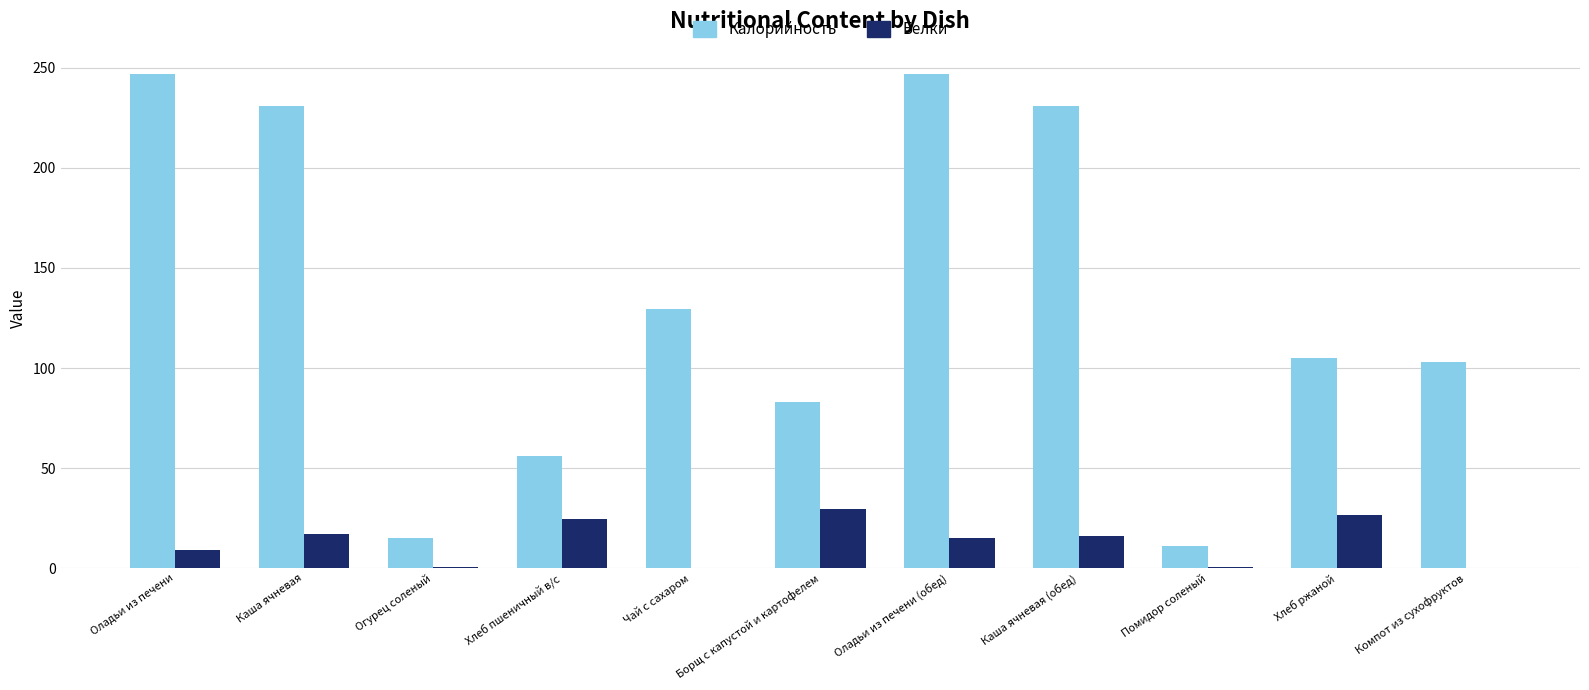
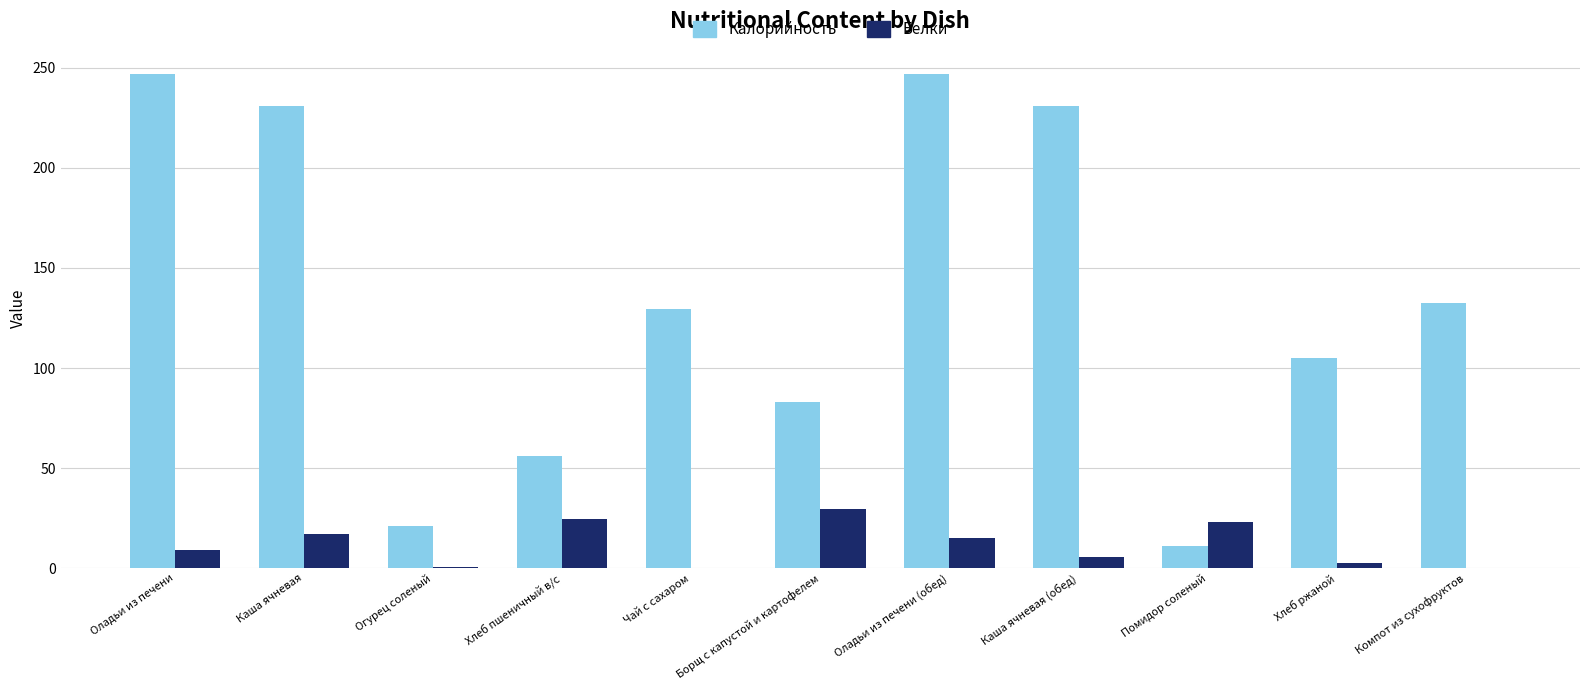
  {
    "Калорийность": {
      "Оладьи из печени": 247,
      "Каша ячневая": 231,
-     "Огурец соленый": 15,
+     "Огурец соленый": 21,
      "Хлеб пшеничный в/с": 56,
      "Чай с сахаром": 130,
      "Борщ с капустой и картофелем": 83,
      "Оладьи из печени (обед)": 247,
      "Каша ячневая (обед)": 231,
      "Помидор соленый": 11,
      "Хлеб ржаной": 105,
-     "Компот из сухофруктов": 103
+     "Компот из сухофруктов": 133
    },
    "Белки": {
      "Оладьи из печени": 9,
      "Каша ячневая": 17,
      "Хлеб пшеничный в/с": 24,
      "Чай с сахаром": 0,
      "Борщ с капустой и картофелем": 30,
      "Оладьи из печени (обед)": 15,
-     "Каша ячневая (обед)": 16,
-     "Помидор соленый": 1,
-     "Хлеб ржаной": 26
+     "Каша ячневая (обед)": 6,
+     "Помидор соленый": 23,
+     "Хлеб ржаной": 2
    }
  }
